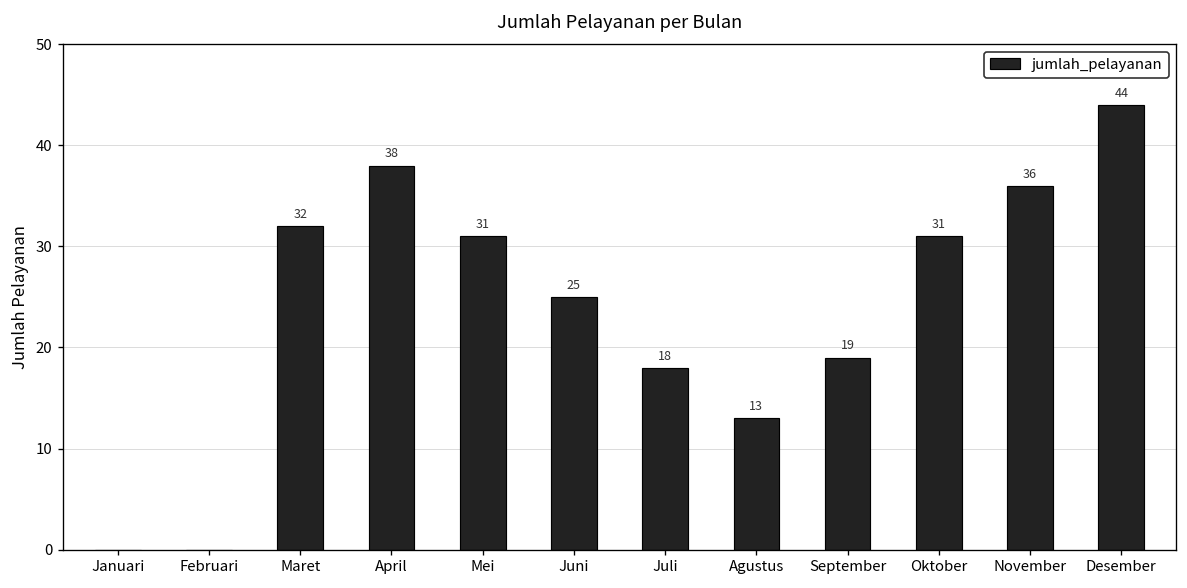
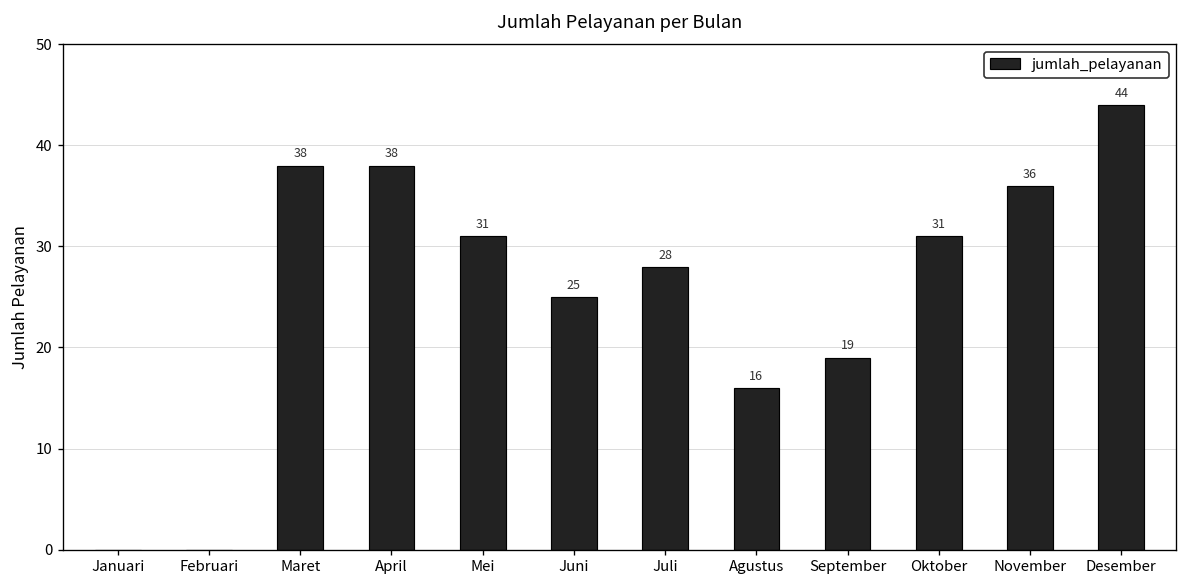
  {
-   "Maret": 32,
+   "Maret": 38,
    "April": 38,
    "Mei": 31,
    "Juni": 25,
-   "Juli": 18,
-   "Agustus": 13,
+   "Juli": 28,
+   "Agustus": 16,
    "September": 19,
    "Oktober": 31,
    "November": 36,
    "Desember": 44
  }
